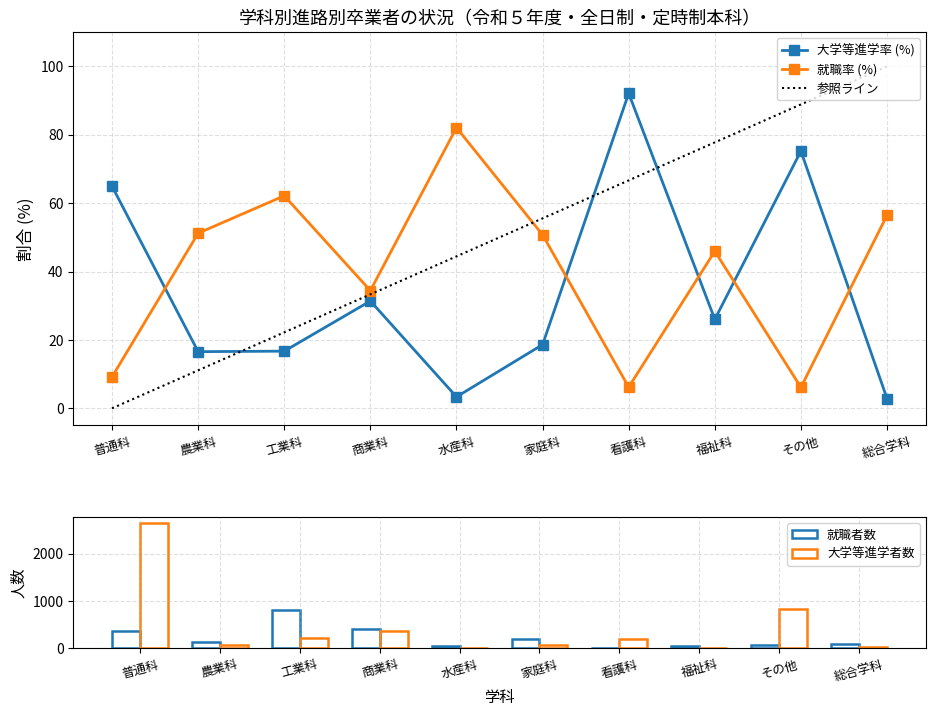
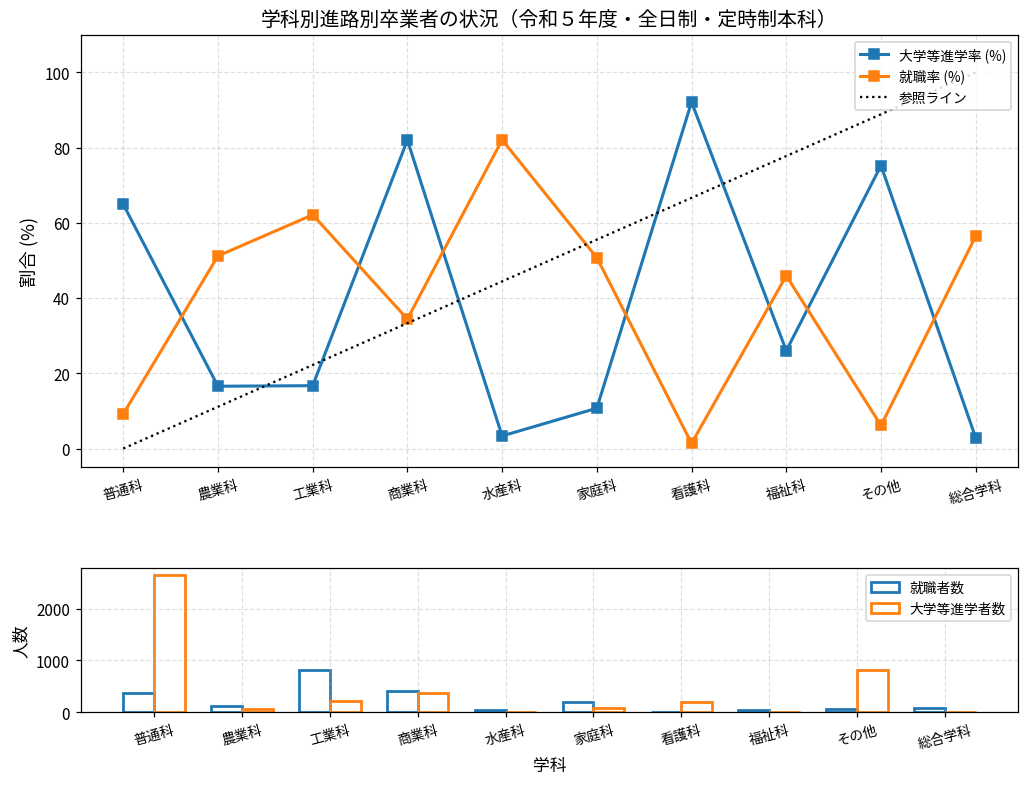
  {
    "学科別進路別卒業者の状況（令和５年度・全日制・定時制本科）": {
      "大学等進学率 (%)": {
        "普通科": 65,
        "農業科": 17,
        "工業科": 17,
-       "商業科": 31,
+       "商業科": 82,
        "水産科": 3,
-       "家庭科": 19,
+       "家庭科": 11,
        "看護科": 92,
        "福祉科": 26,
        "その他": 75,
        "総合学科": 3
      },
      "就職率 (%)": {
        "普通科": 9,
        "農業科": 51,
        "工業科": 62,
        "商業科": 34,
        "水産科": 82,
        "家庭科": 51,
-       "看護科": 6,
+       "看護科": 1,
        "福祉科": 46,
        "その他": 6,
        "総合学科": 56
      },
      "参照ライン": {
        "普通科": 0
      }
    }
  }
